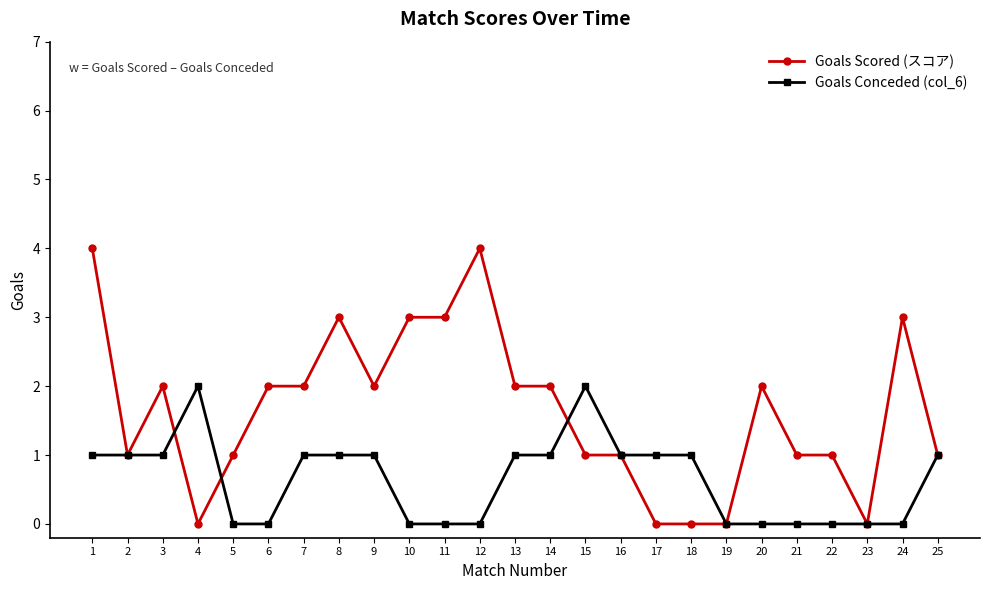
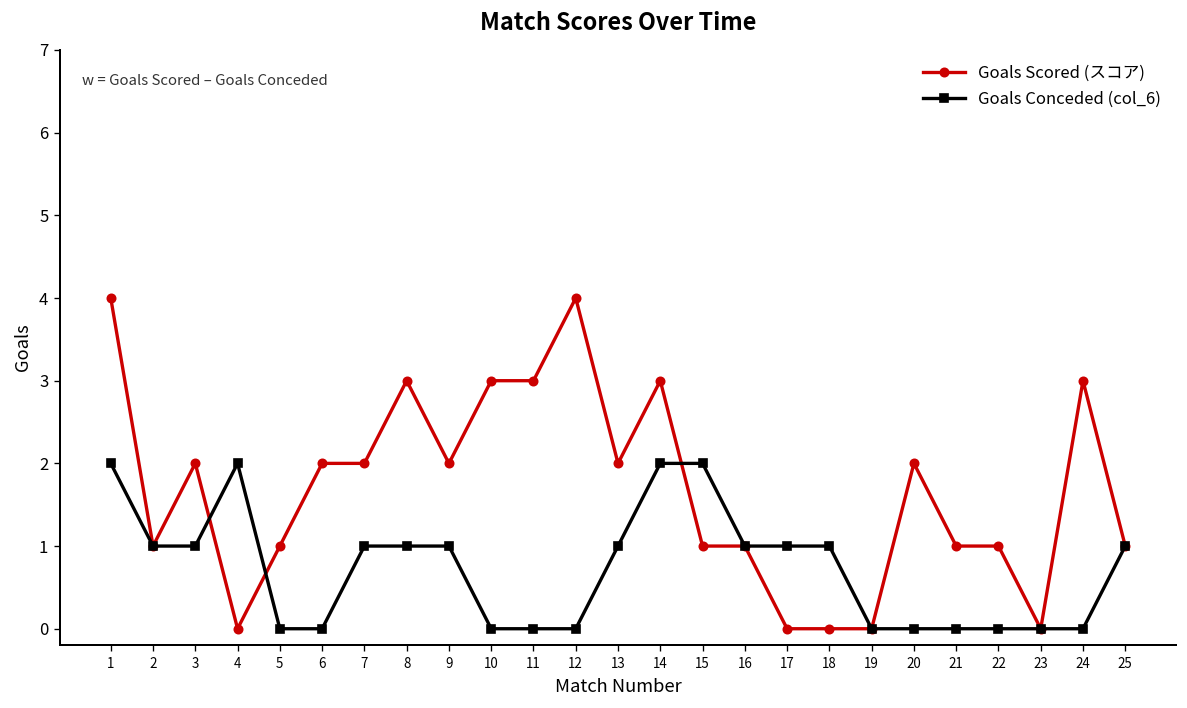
  {
    "Goals Scored (スコア)": {
      "1": 4,
      "3": 2,
      "4": 0,
      "5": 1,
      "6": 2,
      "7": 2,
      "8": 3,
      "9": 2,
      "10": 3,
      "11": 3,
      "12": 4,
      "13": 2,
-     "14": 2,
+     "14": 3,
      "15": 1,
      "17": 0,
      "18": 0,
      "20": 2,
      "21": 1,
      "22": 1,
      "24": 3
    },
    "Goals Conceded (col_6)": {
-     "1": 1,
+     "1": 2,
      "3": 1,
      "4": 2,
      "5": 0,
      "6": 0,
      "7": 1,
      "8": 1,
      "9": 1,
      "10": 0,
      "11": 0,
      "12": 0,
      "13": 1,
-     "14": 1,
+     "14": 2,
      "15": 2,
      "17": 1,
      "18": 1,
      "20": 0,
      "21": 0,
      "22": 0,
      "24": 0
    }
  }
